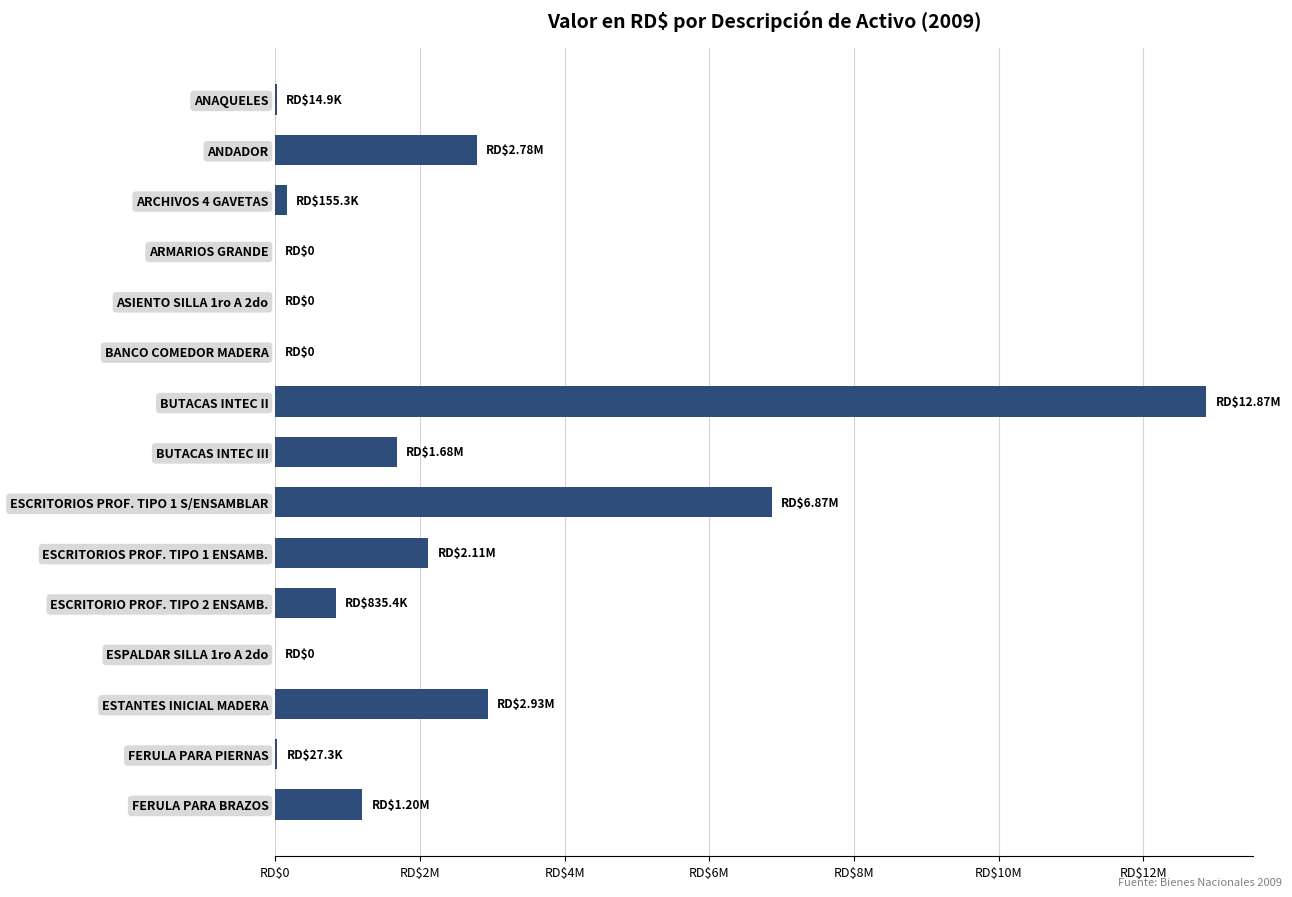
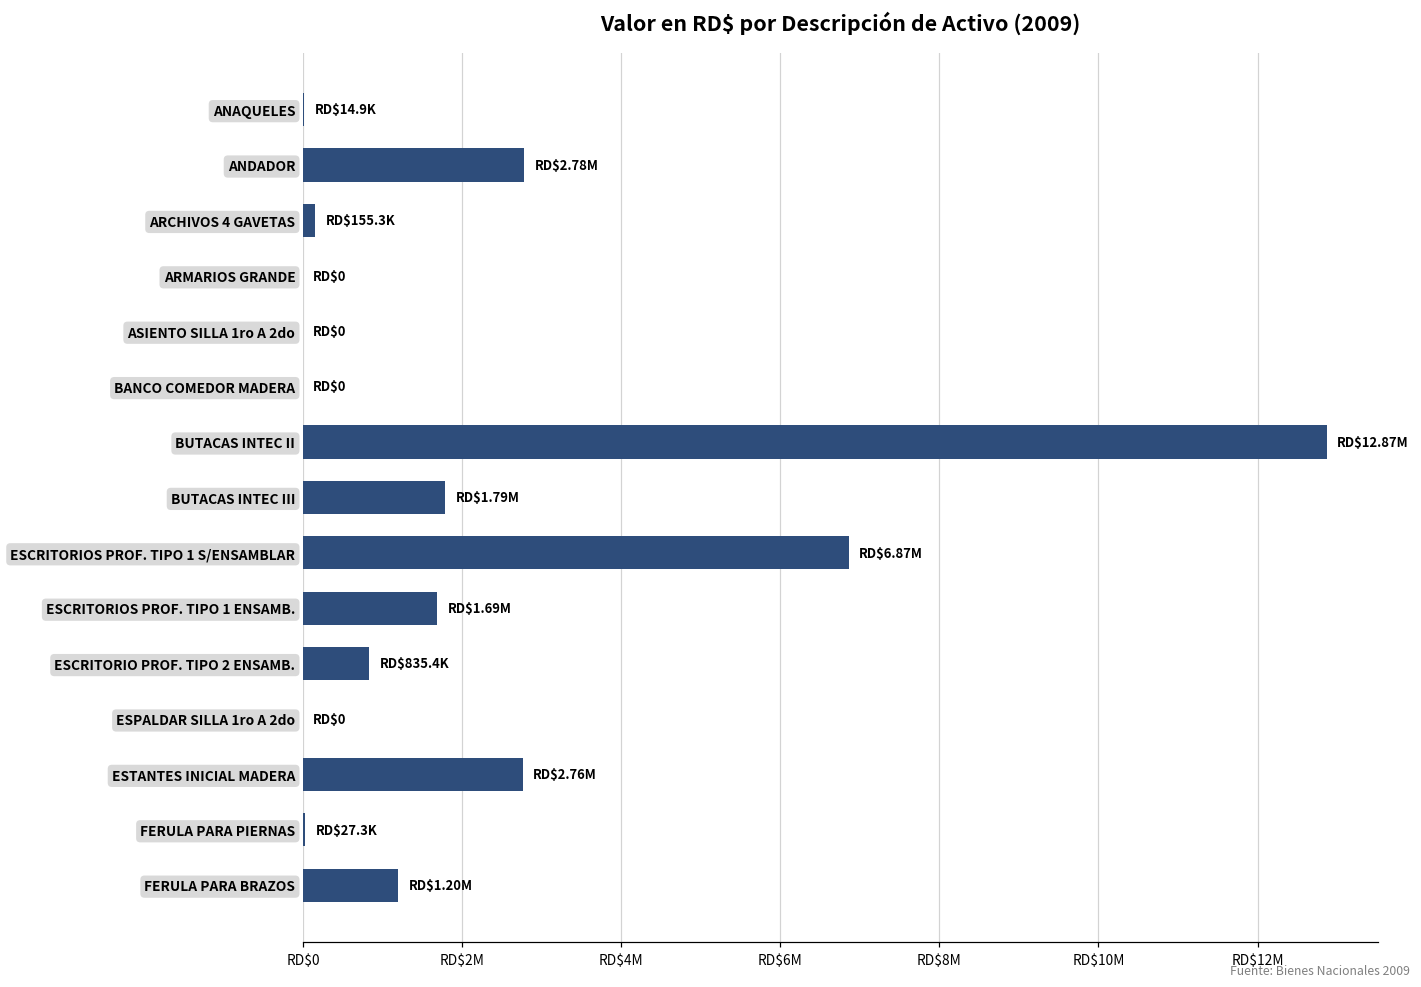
  {
    "ANAQUELES": "$14.9K",
    "ANDADOR": "$2.78M",
    "ARCHIVOS 4 GAVETAS": "$155.3K",
    "ARMARIOS GRANDE": "$0",
    "ASIENTO SILLA 1ro A 2do": "$0",
    "BANCO COMEDOR MADERA": "$0",
    "BUTACAS INTEC II": "$12.87M",
-   "BUTACAS INTEC III": "$1.68M",
+   "BUTACAS INTEC III": "$1.79M",
    "ESCRITORIOS PROF. TIPO 1 S/ENSAMBLAR": "$6.87M",
-   "ESCRITORIOS PROF. TIPO 1 ENSAMB.": "$2.11M",
+   "ESCRITORIOS PROF. TIPO 1 ENSAMB.": "$1.69M",
    "ESCRITORIO PROF. TIPO 2 ENSAMB.": "$835.4K",
    "ESPALDAR SILLA 1ro A 2do": "$0",
-   "ESTANTES INICIAL MADERA": "$2.93M",
+   "ESTANTES INICIAL MADERA": "$2.76M",
    "FERULA PARA PIERNAS": "$27.3K",
    "FERULA PARA BRAZOS": "$1.20M"
  }
